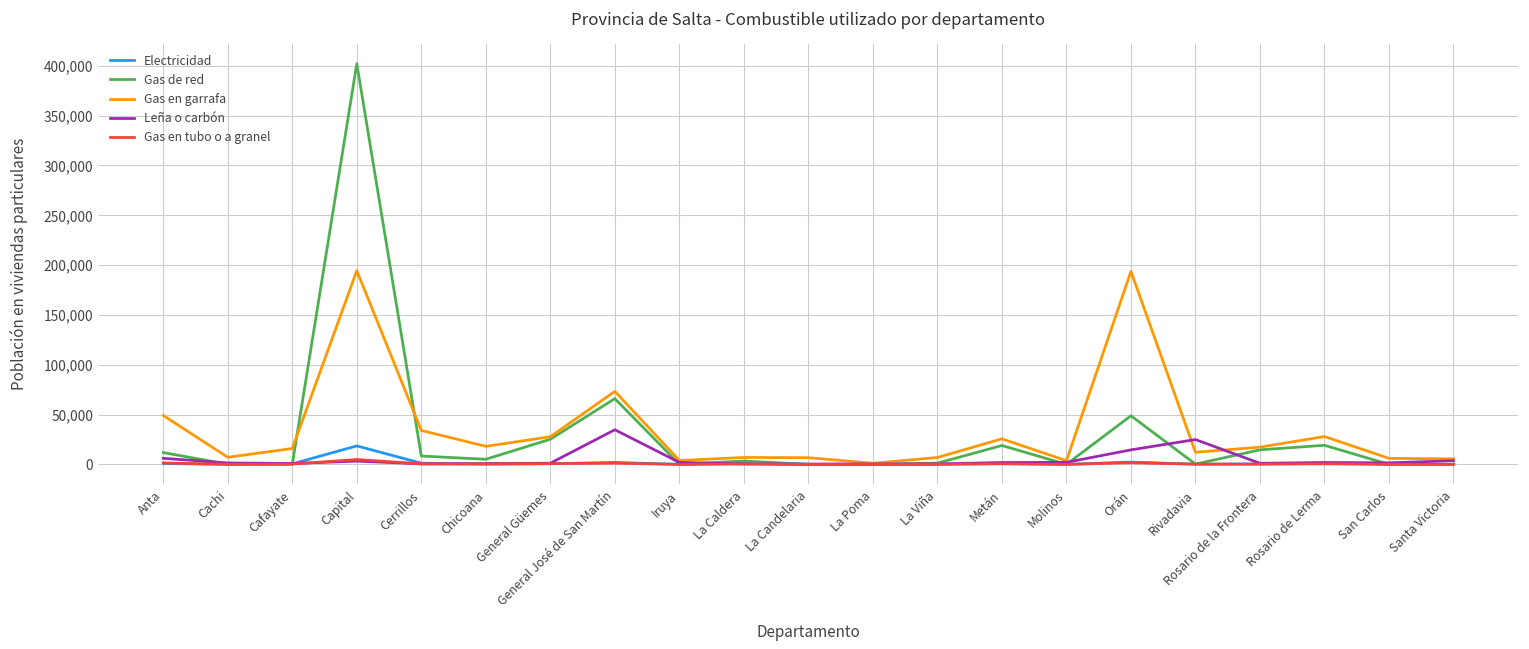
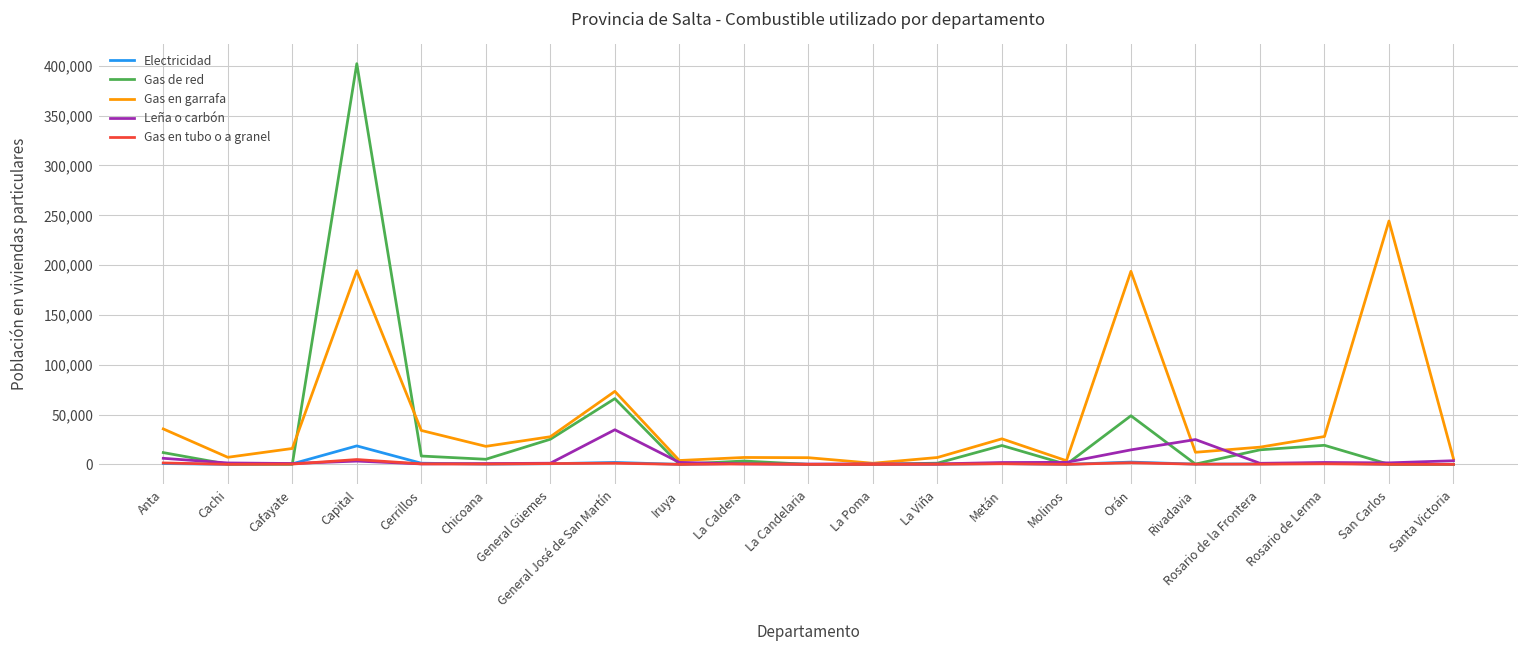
  {
    "Electricidad": {
      "Capital": "20,000"
    },
    "Gas de red": {
      "Anta": "10,000",
      "Capital": "400,000",
      "Cerrillos": "10,000",
      "Chicoana": "10,000",
      "General José de San Martín": "70,000",
      "Metán": "20,000",
      "Orán": "50,000",
      "Rosario de Lerma": "20,000"
    },
    "Gas en garrafa": {
-     "Anta": "50,000",
+     "Anta": "40,000",
      "Cachi": "10,000",
      "Cafayate": "20,000",
      "Capital": "190,000",
      "Cerrillos": "30,000",
      "Chicoana": "20,000",
      "General José de San Martín": "70,000",
      "La Caldera": "10,000",
      "La Candelaria": "10,000",
      "La Viña": "10,000",
      "Metán": "30,000",
      "Orán": "190,000",
      "Rivadavia": "10,000",
      "Rosario de Lerma": "30,000",
-     "San Carlos": "10,000"
+     "San Carlos": "240,000"
    },
    "Leña o carbón": {
      "Anta": "10,000",
      "General José de San Martín": "30,000",
      "Orán": "10,000",
      "Rivadavia": "20,000"
    }
  }
